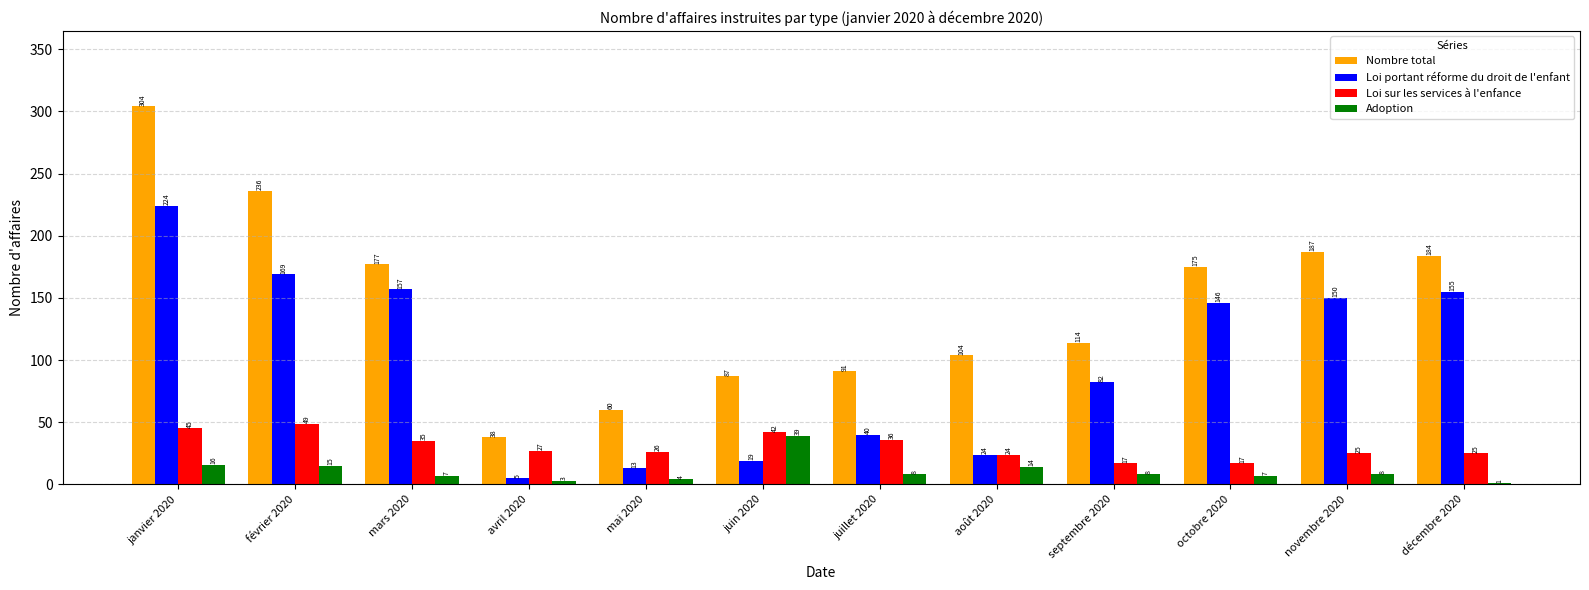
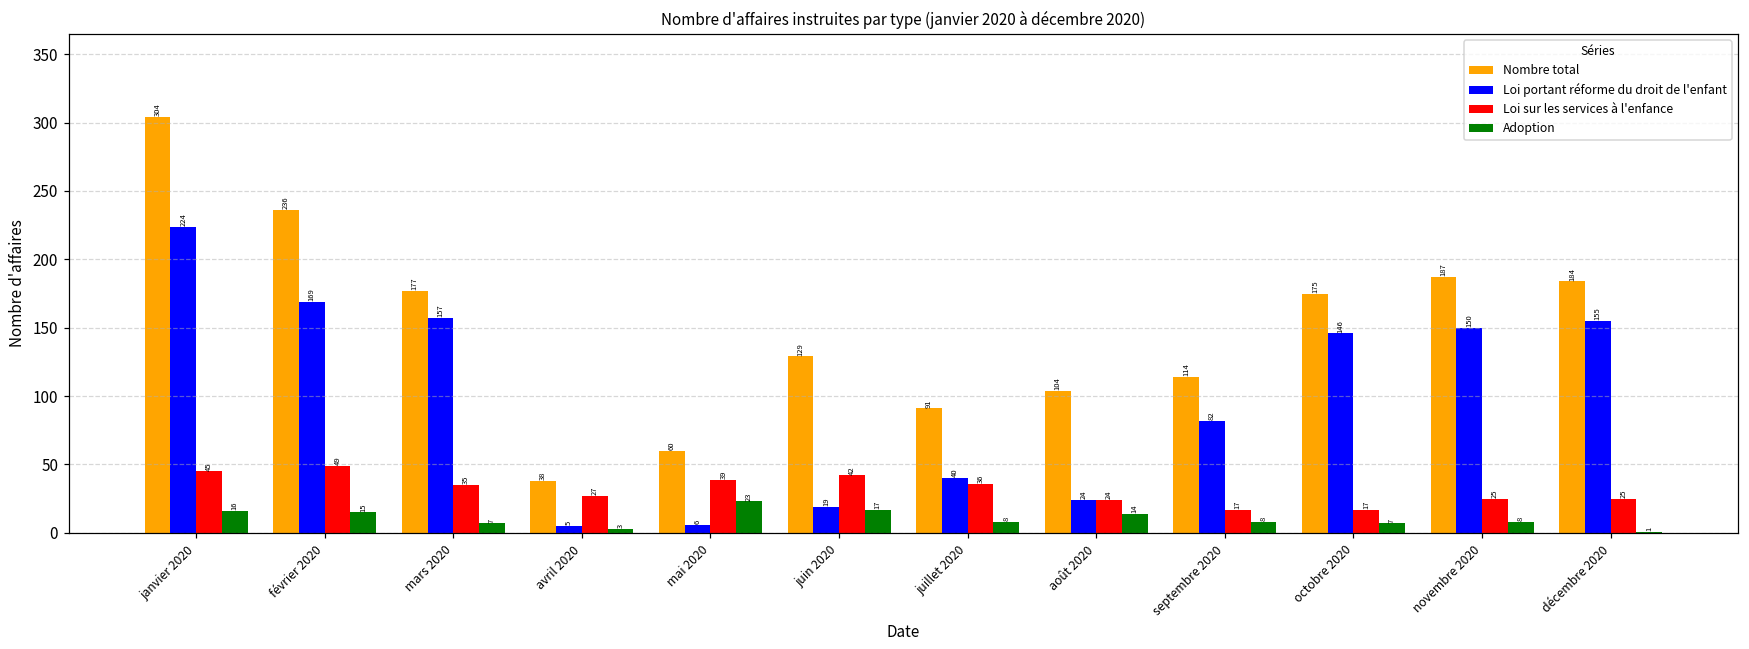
  {
    "Nombre total": {
      "janvier 2020": 304,
      "février 2020": 236,
      "mars 2020": 177,
      "avril 2020": 38,
      "mai 2020": 60,
-     "juin 2020": 87,
+     "juin 2020": 129,
      "juillet 2020": 91,
      "août 2020": 104,
      "septembre 2020": 114,
      "octobre 2020": 175,
      "novembre 2020": 187,
      "décembre 2020": 184
    },
    "Loi portant réforme du droit de l'enfant": {
      "janvier 2020": 224,
      "février 2020": 169,
      "mars 2020": 157,
      "avril 2020": 5,
-     "mai 2020": 13,
+     "mai 2020": 6,
      "juin 2020": 19,
      "juillet 2020": 40,
      "août 2020": 24,
      "septembre 2020": 82,
      "octobre 2020": 146,
      "novembre 2020": 150,
      "décembre 2020": 155
    },
    "Loi sur les services à l'enfance": {
      "janvier 2020": 45,
      "février 2020": 49,
      "mars 2020": 35,
      "avril 2020": 27,
-     "mai 2020": 26,
+     "mai 2020": 39,
      "juin 2020": 42,
      "juillet 2020": 36,
      "août 2020": 24,
      "septembre 2020": 17,
      "octobre 2020": 17,
      "novembre 2020": 25,
      "décembre 2020": 25
    },
    "Adoption": {
      "janvier 2020": 16,
      "février 2020": 15,
      "mars 2020": 7,
      "avril 2020": 3,
-     "mai 2020": 4,
-     "juin 2020": 39,
+     "mai 2020": 23,
+     "juin 2020": 17,
      "juillet 2020": 8,
      "août 2020": 14,
      "septembre 2020": 8,
      "octobre 2020": 7,
      "novembre 2020": 8,
      "décembre 2020": 1
    }
  }
